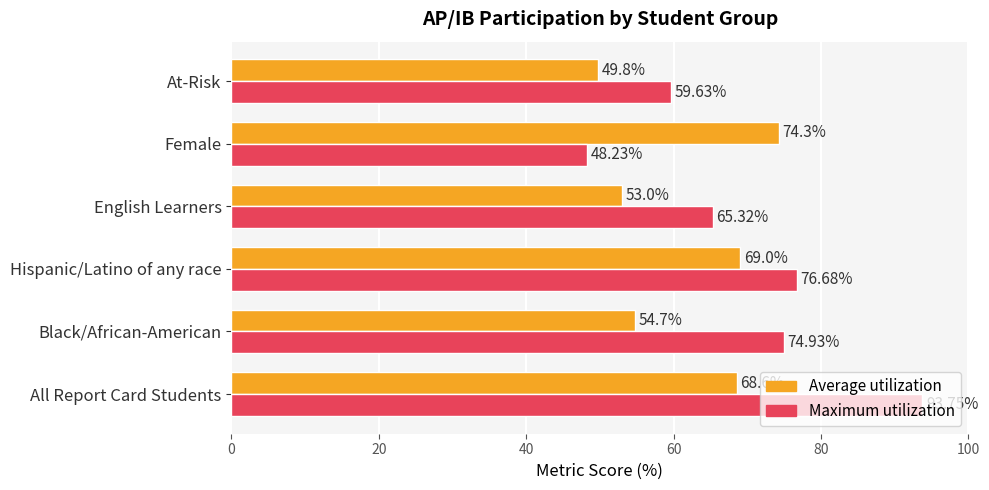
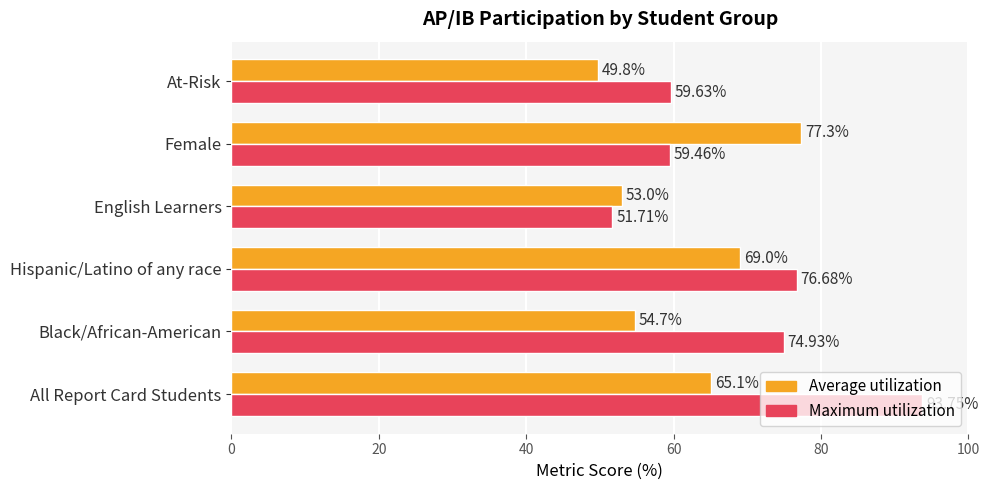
  {
    "Average utilization": {
      "At-Risk": "49.8%",
-     "Female": "74.3%",
+     "Female": "77.3%",
      "English Learners": "53.0%",
      "Hispanic/Latino of any race": "69.0%",
      "Black/African-American": "54.7%",
-     "All Report Card Students": "69"
+     "All Report Card Students": "65"
    },
    "Maximum utilization": {
      "At-Risk": "59.63%",
-     "Female": "48.23%",
-     "English Learners": "65.32%",
+     "Female": "59.46%",
+     "English Learners": "51.71%",
      "Hispanic/Latino of any race": "76.68%",
      "Black/African-American": "74.93%"
    }
  }
